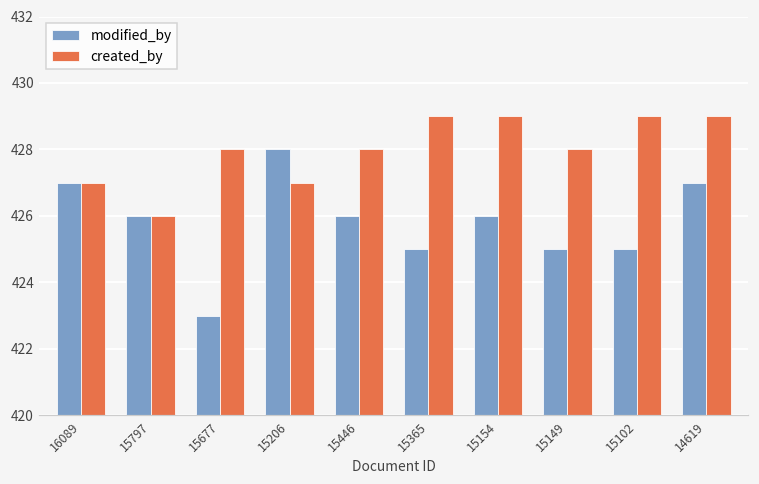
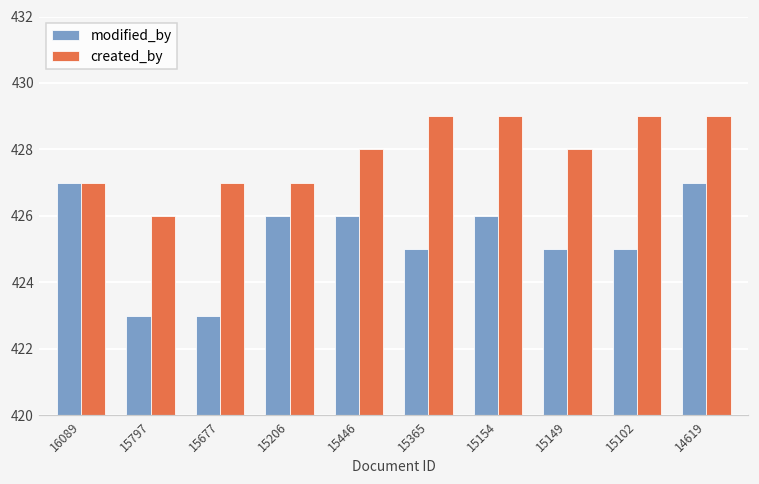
  {
    "modified_by": {
      "16089": 427,
-     "15797": 426,
+     "15797": 423,
      "15677": 423,
-     "15206": 428,
+     "15206": 426,
      "15446": 426,
      "15365": 425,
      "15154": 426,
      "15149": 425,
      "15102": 425,
      "14619": 427
    },
    "created_by": {
      "16089": 427,
      "15797": 426,
-     "15677": 428,
+     "15677": 427,
      "15206": 427,
      "15446": 428,
      "15365": 429,
      "15154": 429,
      "15149": 428,
      "15102": 429,
      "14619": 429
    }
  }
